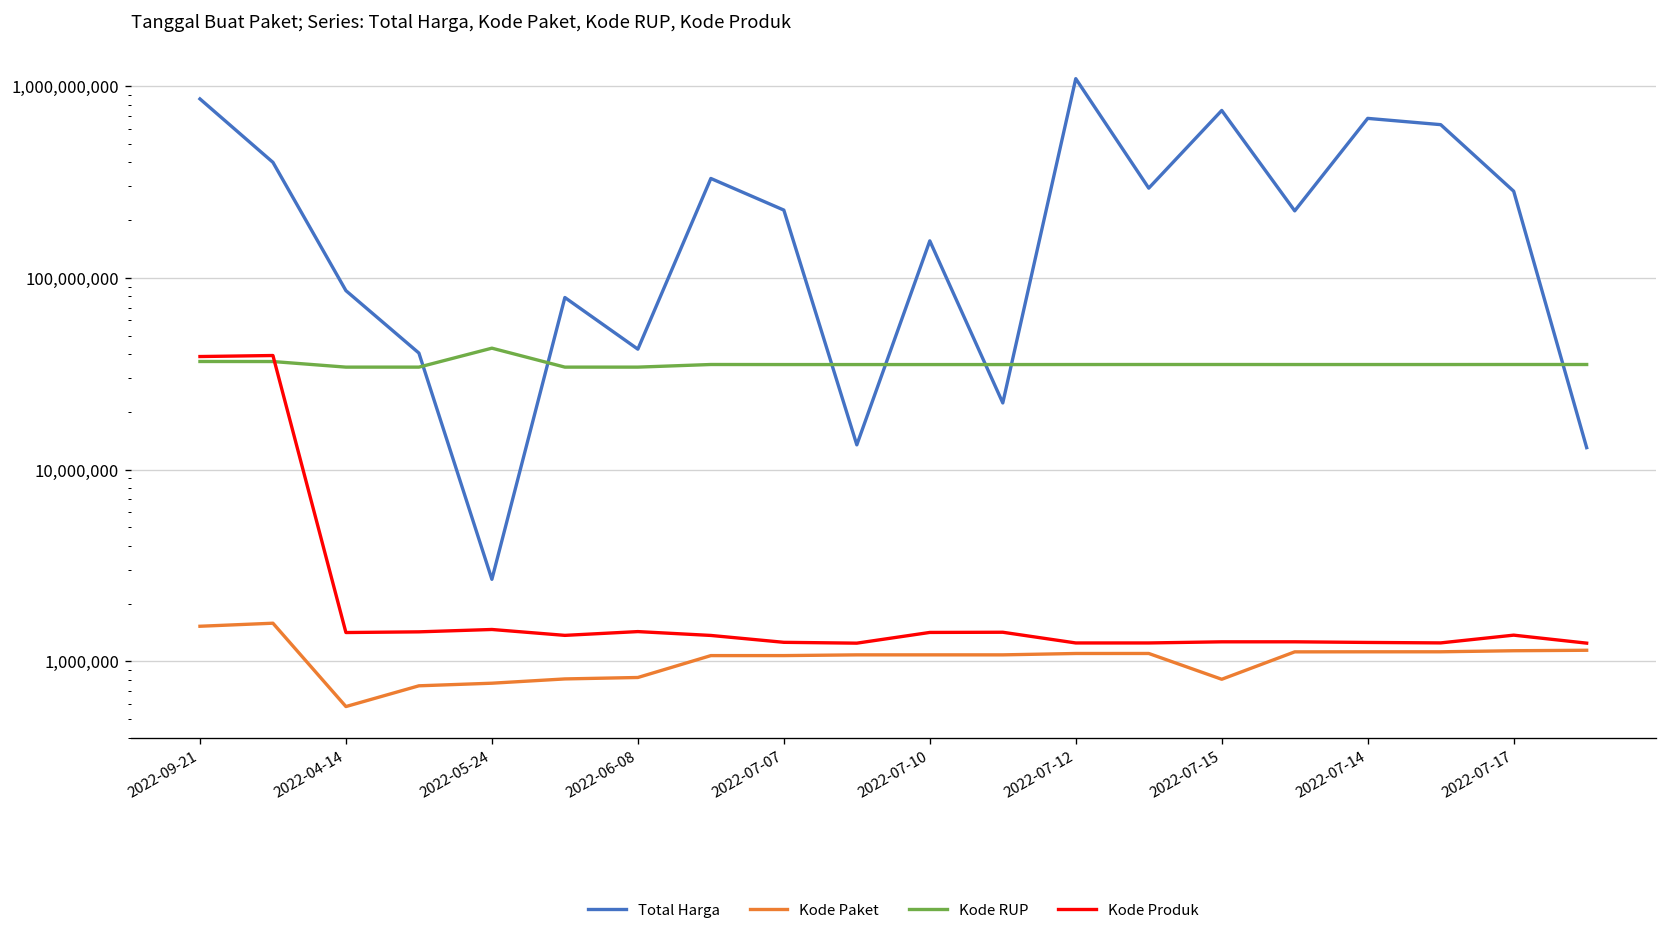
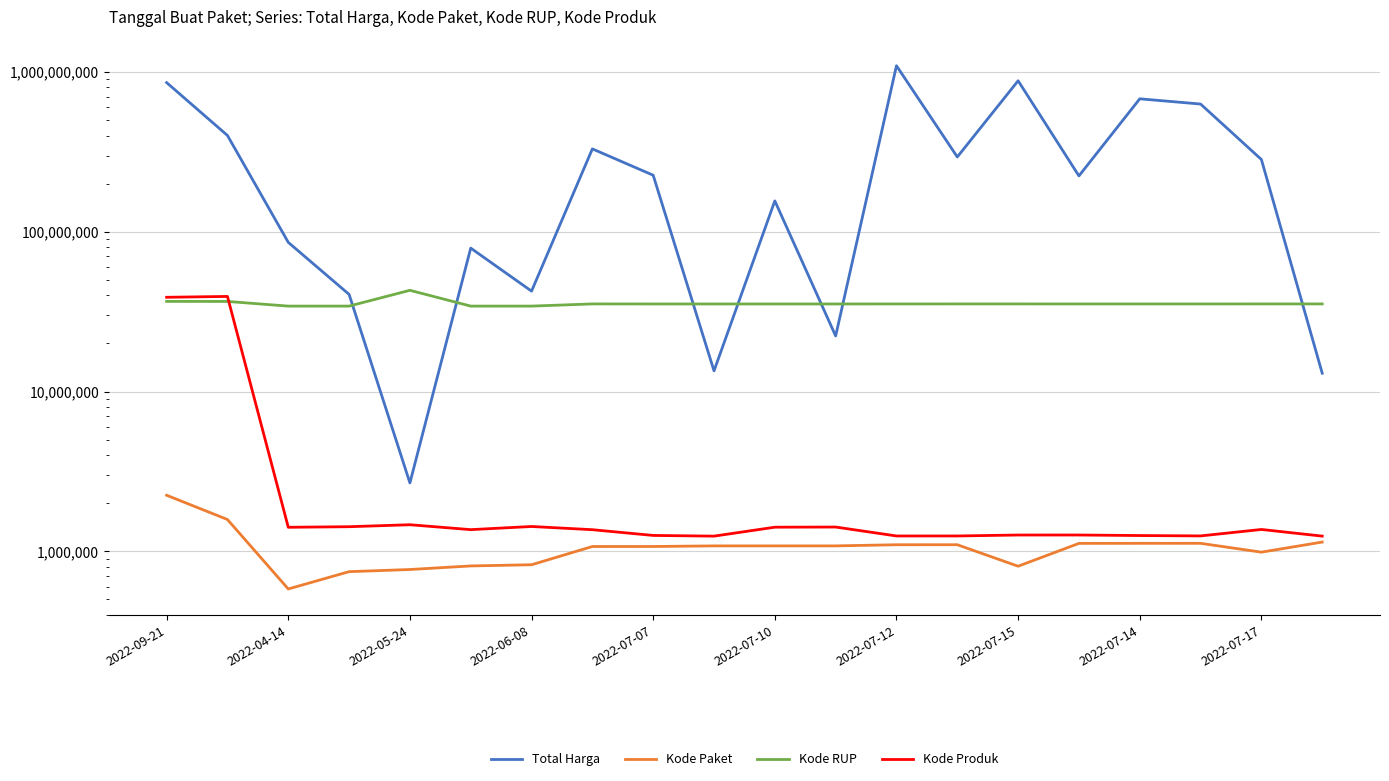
  {
    "Total Harga": {
      "2022-09-21": "900,000,000",
      "2022-04-14": "90,000,000",
      "2022-05-24": "2,700,000",
      "2022-06-08": "42,000,000",
-     "2022-07-15": "700,000,000",
+     "2022-07-15": "900,000,000",
      "2022-07-17": "280,000,000"
    },
    "Kode Paket": {
-     "2022-09-21": "1,500,000",
+     "2022-09-21": "2,200,000",
      "2022-04-14": "580,000",
      "2022-05-24": "800,000",
      "2022-06-08": "800,000",
      "2022-07-15": "800,000",
-     "2022-07-17": "1,100,000"
+     "2022-07-17": "1,000,000"
    },
    "Kode RUP": {
      "2022-09-21": "37,000,000",
      "2022-04-14": "34,000,000",
      "2022-05-24": "43,000,000",
      "2022-06-08": "34,000,000",
      "2022-07-15": "35,000,000",
      "2022-07-17": "35,000,000"
    },
    "Kode Produk": {
      "2022-09-21": "39,000,000",
      "2022-04-14": "1,400,000",
      "2022-05-24": "1,500,000",
      "2022-06-08": "1,400,000",
      "2022-07-15": "1,300,000",
      "2022-07-17": "1,400,000"
    }
  }
